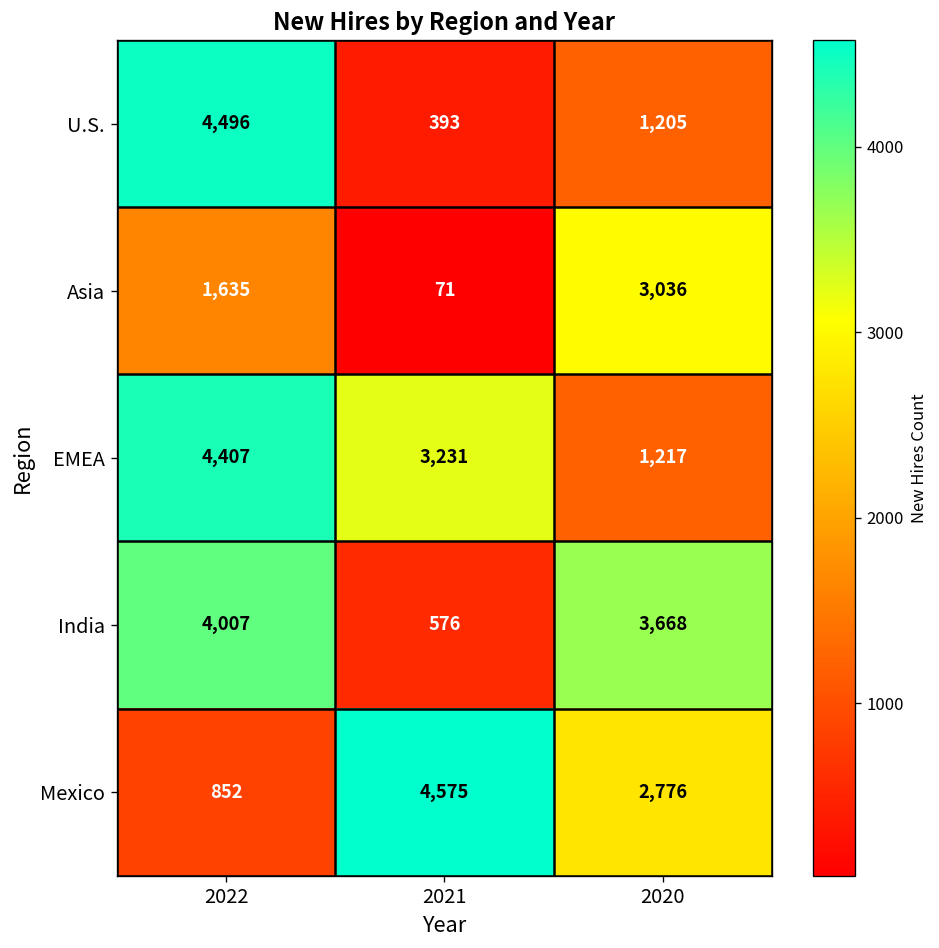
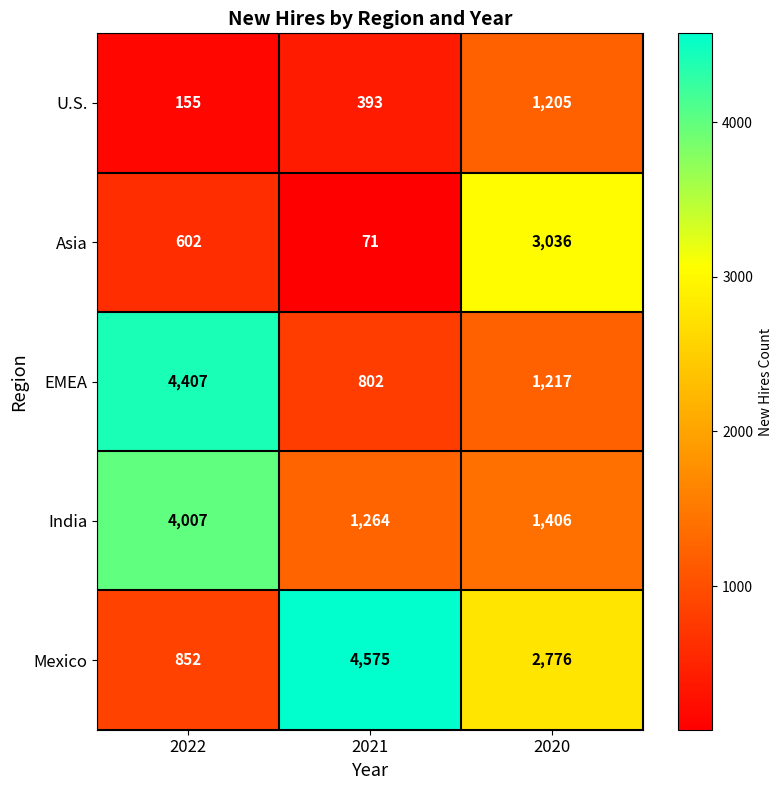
  {
    "U.S.": {
-     "2022": "4,496",
+     "2022": "155",
      "2021": "393",
      "2020": "1,205"
    },
    "Asia": {
-     "2022": "1,635",
+     "2022": "602",
      "2021": "71",
      "2020": "3,036"
    },
    "EMEA": {
      "2022": "4,407",
-     "2021": "3,231",
+     "2021": "802",
      "2020": "1,217"
    },
    "India": {
      "2022": "4,007",
-     "2021": "576",
-     "2020": "3,668"
+     "2021": "1,264",
+     "2020": "1,406"
    },
    "Mexico": {
      "2022": "852",
      "2021": "4,575",
      "2020": "2,776"
    }
  }
